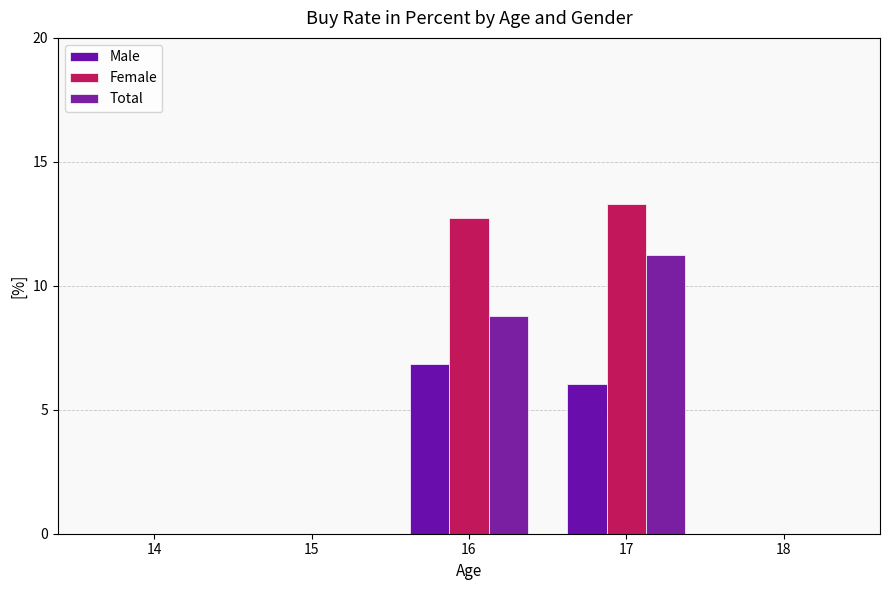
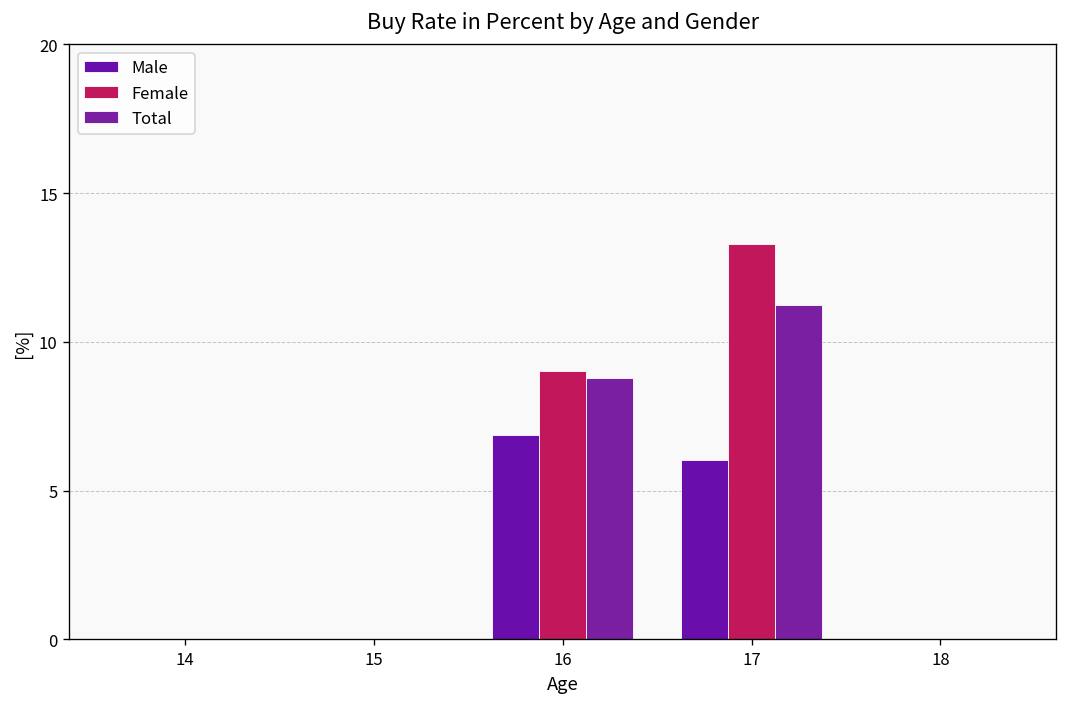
  {
    "Female": {
      "14": 0.0,
      "15": 0.0,
-     "16": 12.8,
+     "16": 9.0,
      "17": 13.3,
      "18": 0.0
    }
  }
